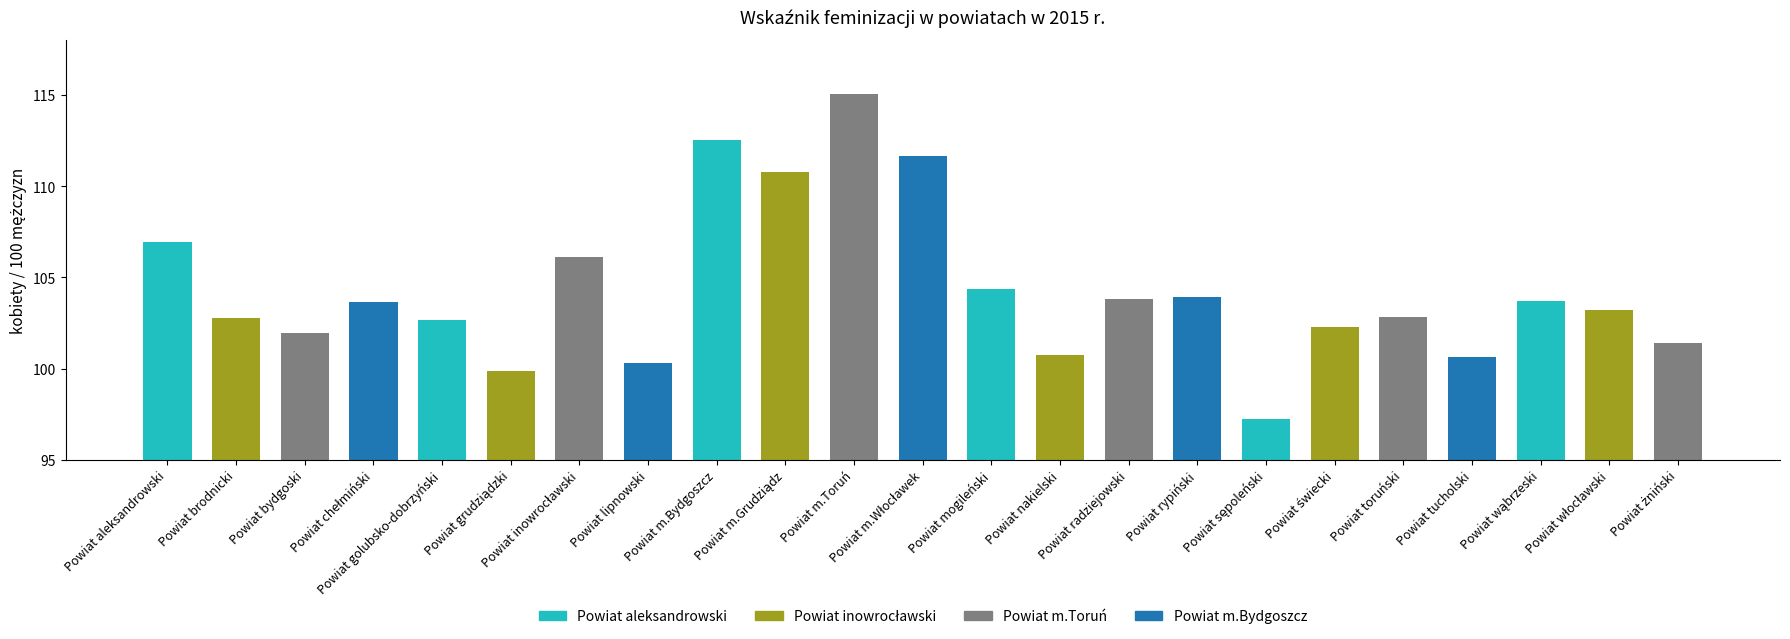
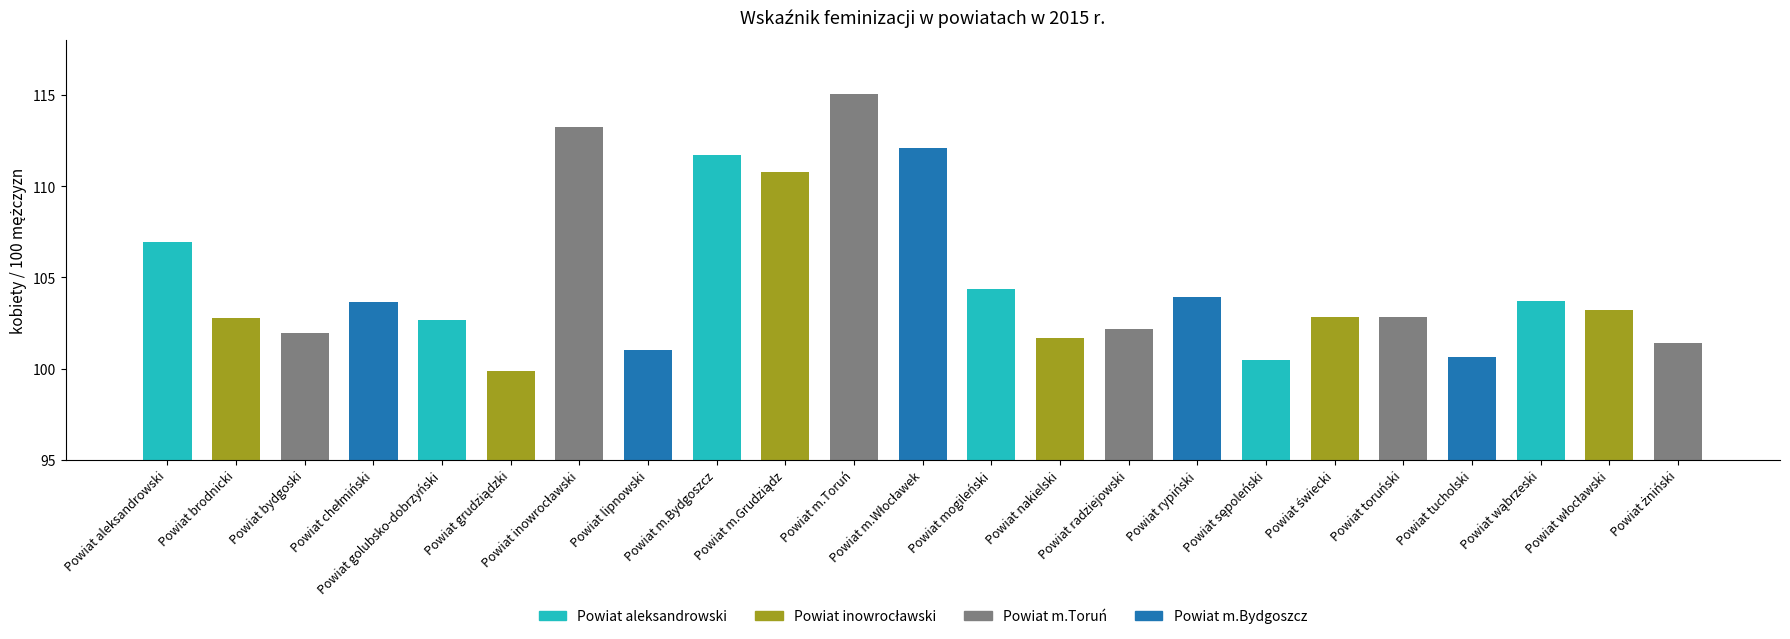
  {
    "Powiat aleksandrowski": 107.0,
    "Powiat brodnicki": 102.8,
    "Powiat bydgoski": 102.0,
    "Powiat chełmiński": 103.6,
    "Powiat golubsko-dobrzyński": 102.7,
    "Powiat grudziądzki": 99.9,
-   "Powiat inowrocławski": 106.1,
-   "Powiat lipnowski": 100.3,
-   "Powiat m.Bydgoszcz": 112.6,
+   "Powiat inowrocławski": 113.2,
+   "Powiat lipnowski": 101.0,
+   "Powiat m.Bydgoszcz": 111.7,
    "Powiat m.Grudziądz": 110.8,
    "Powiat m.Toruń": 115.1,
-   "Powiat m.Włocławek": 111.6,
+   "Powiat m.Włocławek": 112.1,
    "Powiat mogileński": 104.4,
-   "Powiat nakielski": 100.8,
-   "Powiat radziejowski": 103.8,
+   "Powiat nakielski": 101.7,
+   "Powiat radziejowski": 102.2,
    "Powiat rypiński": 103.9,
-   "Powiat sępoleński": 97.2,
-   "Powiat świecki": 102.3,
+   "Powiat sępoleński": 100.5,
+   "Powiat świecki": 102.8,
    "Powiat toruński": 102.8,
    "Powiat tucholski": 100.6,
    "Powiat wąbrzeski": 103.7,
    "Powiat włocławski": 103.2,
    "Powiat żniński": 101.4
  }
